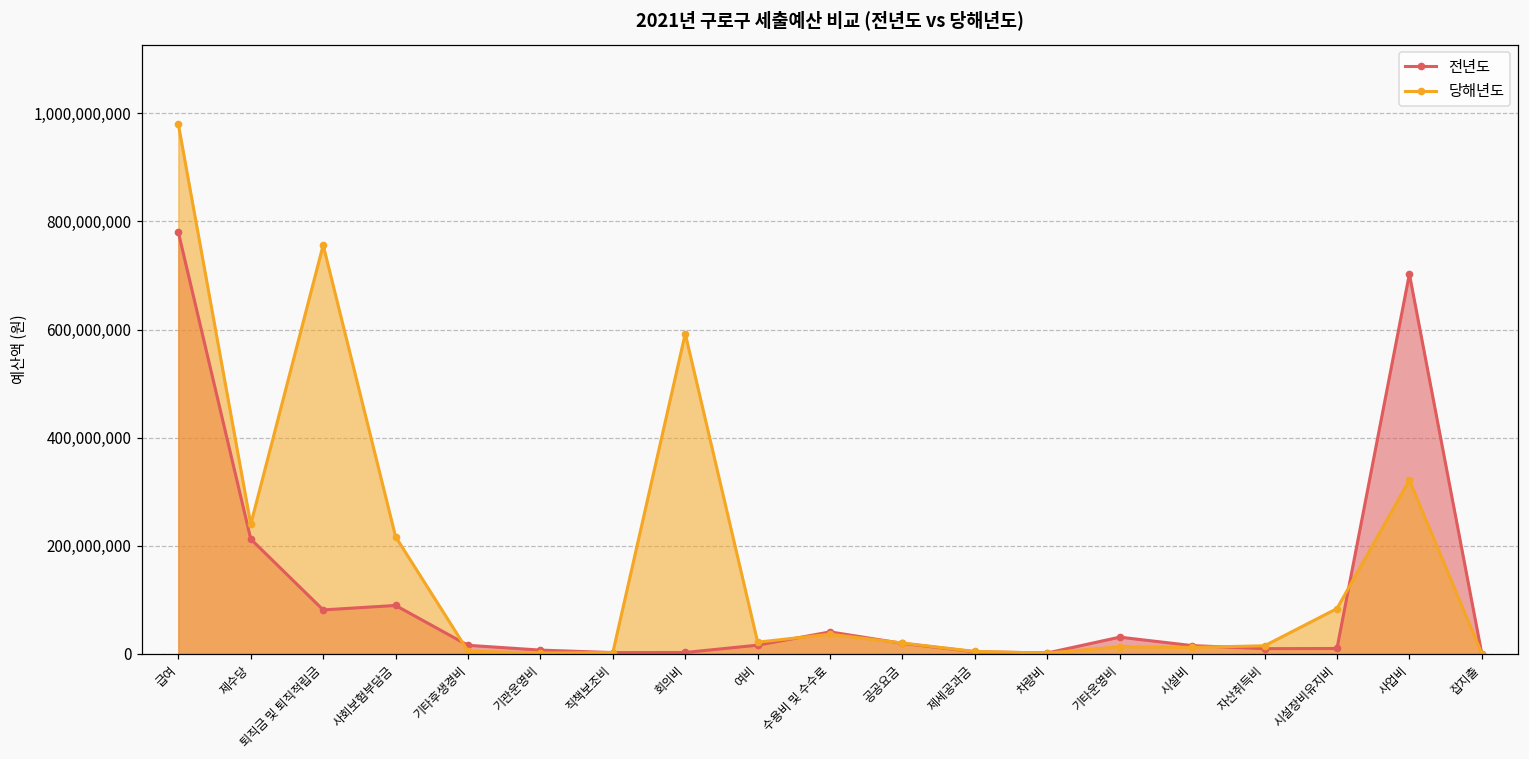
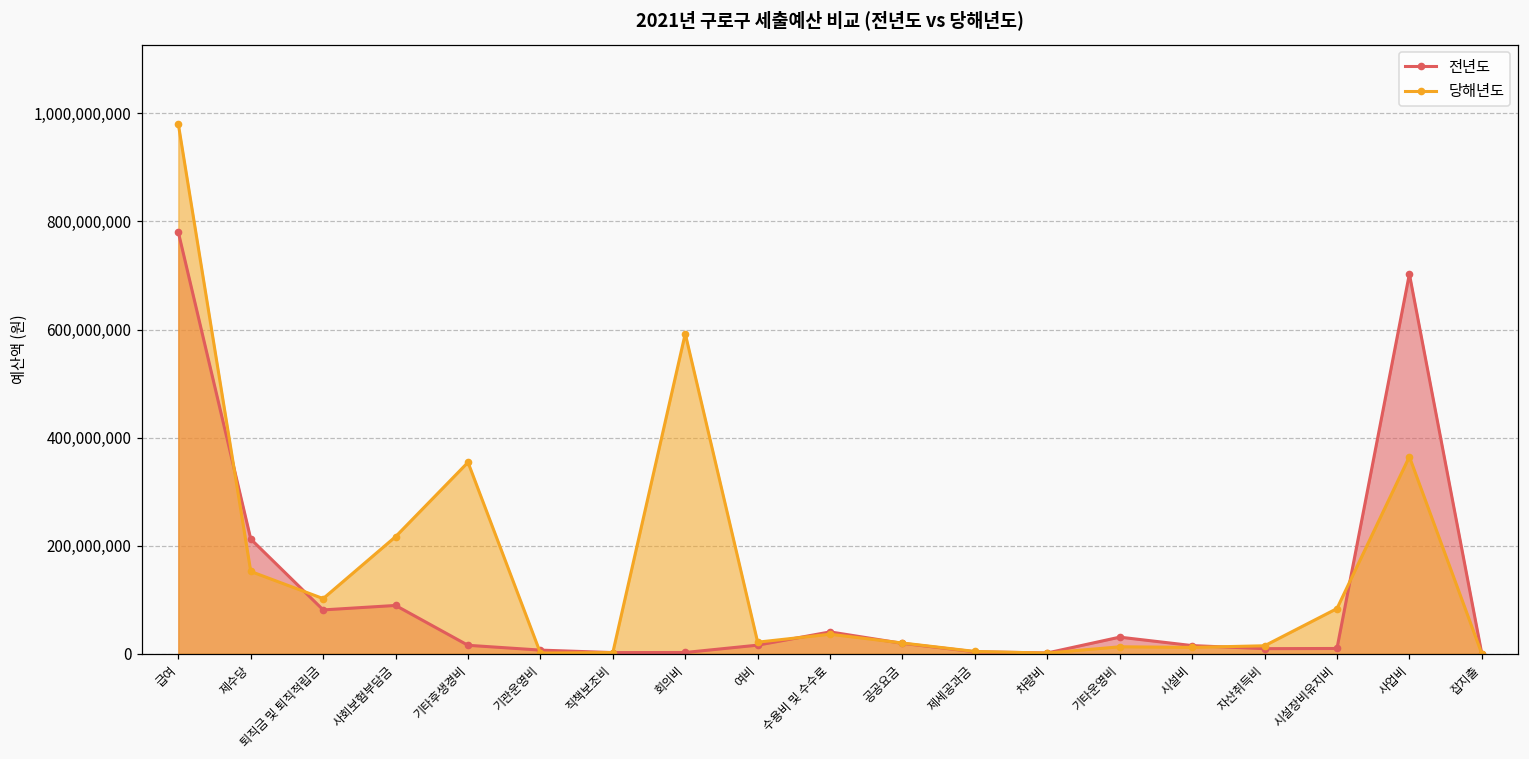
  {
    "전년도": {
      "급여": "780,000,000",
      "제수당": "210,000,000",
      "퇴직금 및 퇴직적립금": "80,000,000",
      "사회보험부담금": "90,000,000",
      "기타후생경비": "20,000,000",
      "기관운영비": "10,000,000",
      "회의비": "0",
      "여비": "20,000,000",
      "기타운영비": "30,000,000",
      "자산취득비": "10,000,000",
      "시설장비유지비": "10,000,000",
      "사업비": "700,000,000"
    },
    "당해년도": {
      "급여": "980,000,000",
-     "제수당": "240,000,000",
-     "퇴직금 및 퇴직적립금": "760,000,000",
+     "제수당": "150,000,000",
+     "퇴직금 및 퇴직적립금": "100,000,000",
      "사회보험부담금": "220,000,000",
-     "기타후생경비": "0",
+     "기타후생경비": "350,000,000",
      "기관운영비": "0",
      "회의비": "590,000,000",
      "여비": "20,000,000",
      "기타운영비": "10,000,000",
      "자산취득비": "20,000,000",
      "시설장비유지비": "80,000,000",
-     "사업비": "320,000,000"
+     "사업비": "360,000,000"
    }
  }
